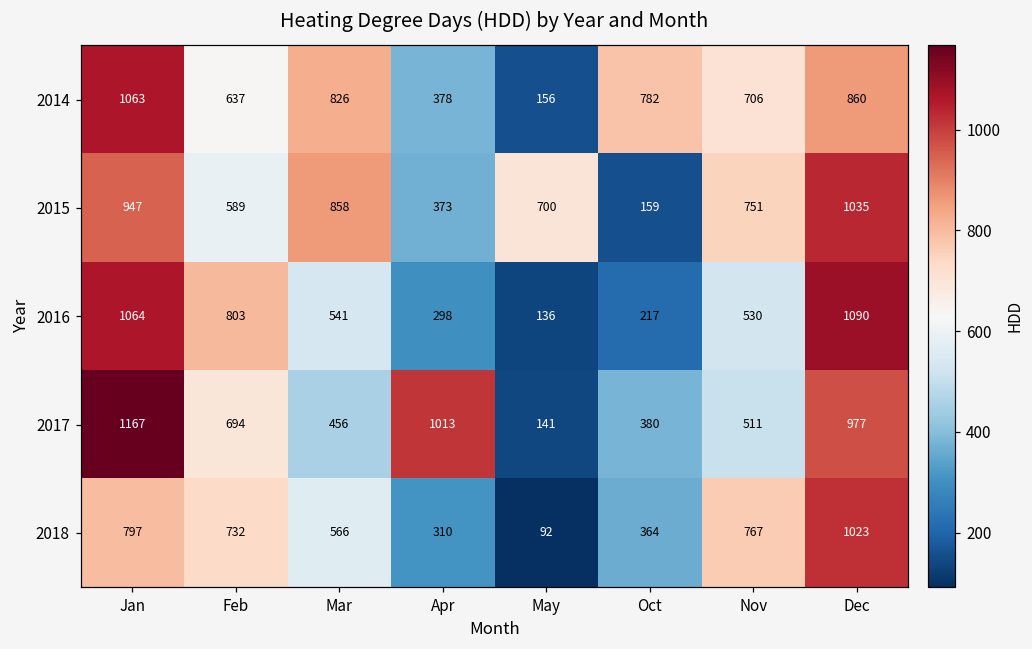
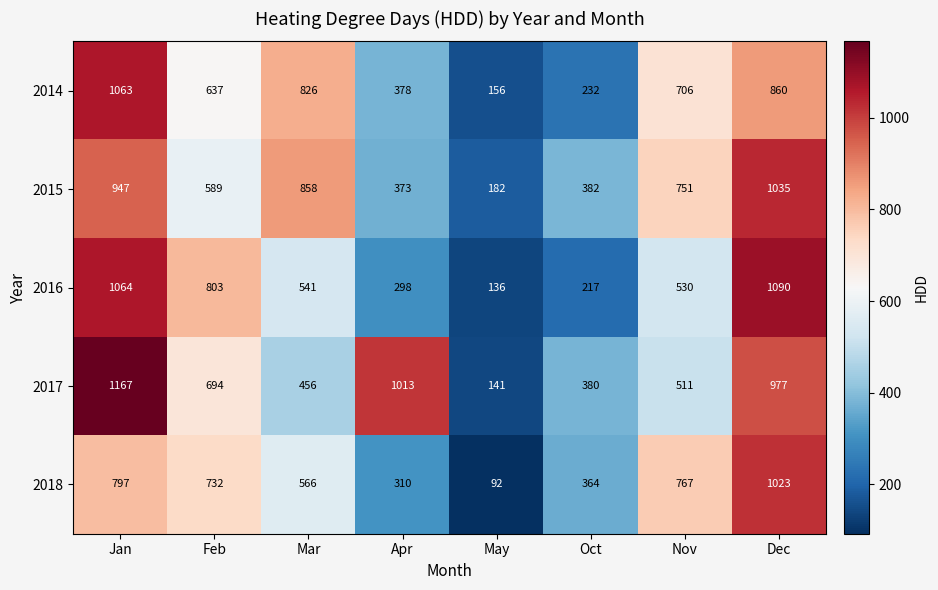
  {
    "2014": {
      "Jan": 1063,
      "Feb": 637,
      "Mar": 826,
      "Apr": 378,
      "May": 156,
-     "Oct": 782,
+     "Oct": 232,
      "Nov": 706,
      "Dec": 860
    },
    "2015": {
      "Jan": 947,
      "Feb": 589,
      "Mar": 858,
      "Apr": 373,
-     "May": 700,
-     "Oct": 159,
+     "May": 182,
+     "Oct": 382,
      "Nov": 751,
      "Dec": 1035
    },
    "2016": {
      "Jan": 1064,
      "Feb": 803,
      "Mar": 541,
      "Apr": 298,
      "May": 136,
      "Oct": 217,
      "Nov": 530,
      "Dec": 1090
    },
    "2017": {
      "Jan": 1167,
      "Feb": 694,
      "Mar": 456,
      "Apr": 1013,
      "May": 141,
      "Oct": 380,
      "Nov": 511,
      "Dec": 977
    },
    "2018": {
      "Jan": 797,
      "Feb": 732,
      "Mar": 566,
      "Apr": 310,
      "May": 92,
      "Oct": 364,
      "Nov": 767,
      "Dec": 1023
    }
  }
